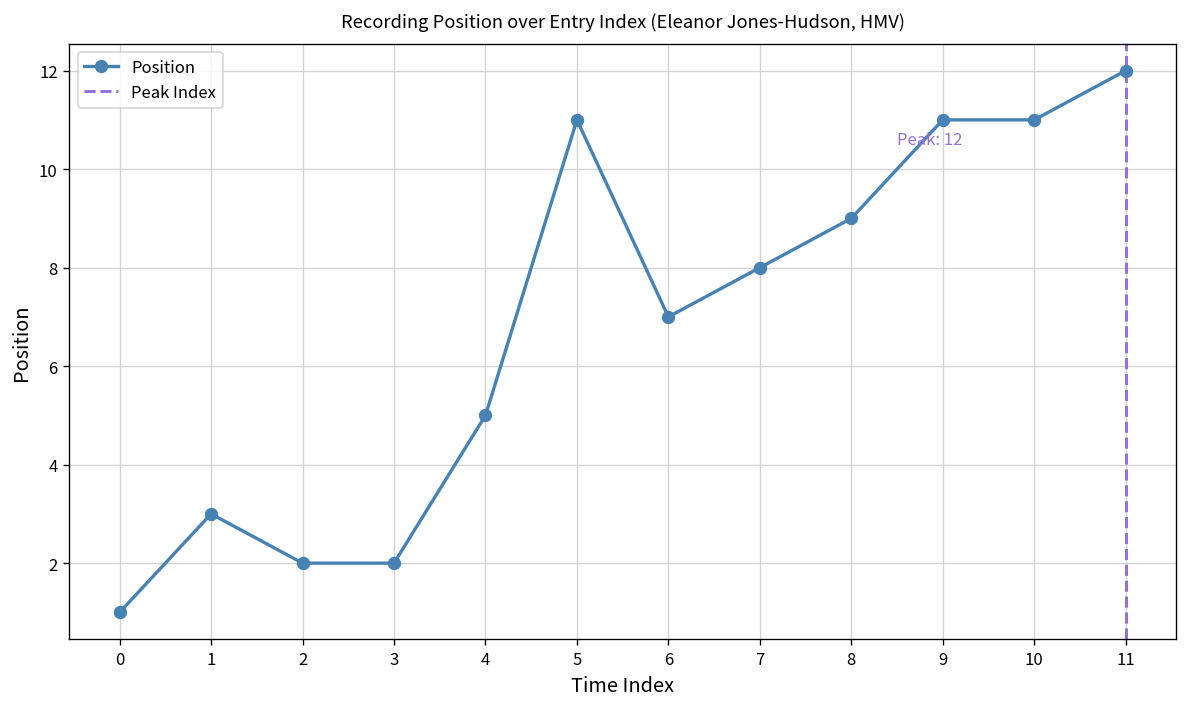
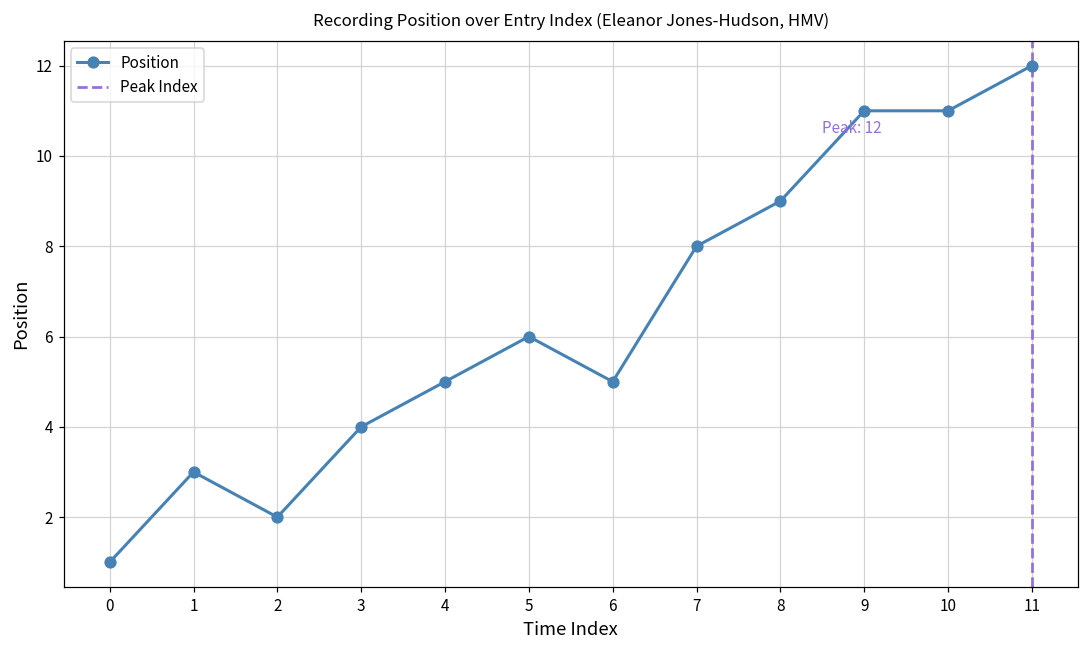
  {
    "0": 1,
    "1": 3,
    "2": 2,
-   "3": 2,
+   "3": 4,
    "4": 5,
-   "5": 11,
-   "6": 7,
+   "5": 6,
+   "6": 5,
    "7": 8,
    "8": 9,
    "10": 11,
    "11": 12
  }
